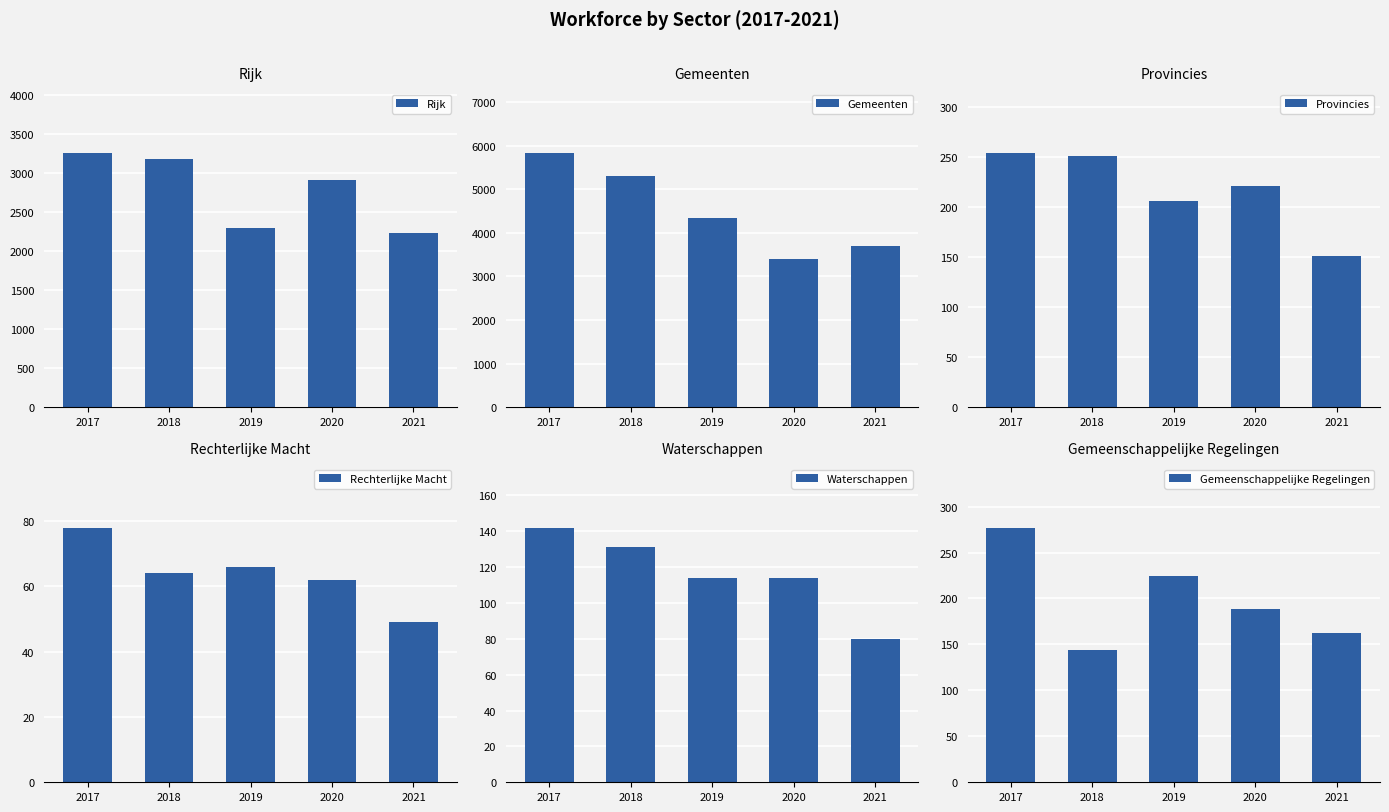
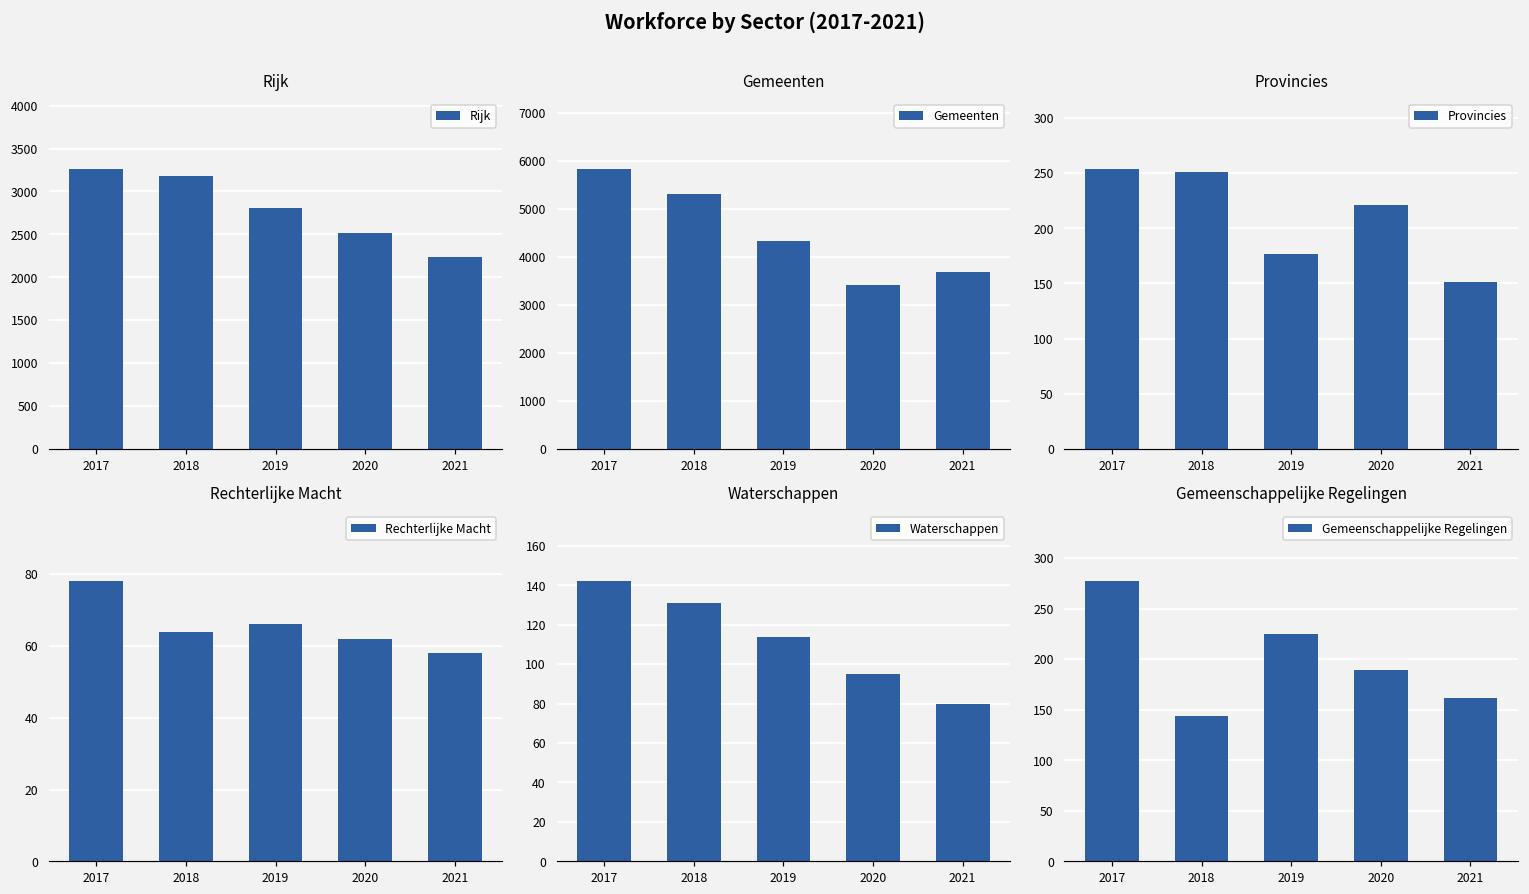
  {
    "Rijk": {
      "2017": 3300,
      "2018": 3200,
-     "2019": 2300,
-     "2020": 2900,
+     "2019": 2800,
+     "2020": 2500,
      "2021": 2200
    },
    "Gemeenten": {
      "2017": 5800,
      "2018": 5300,
      "2019": 4300,
      "2020": 3400,
      "2021": 3700
    },
    "Provincies": {
      "2017": 254,
      "2018": 251,
-     "2019": 206,
+     "2019": 177,
      "2020": 221,
      "2021": 151
    },
    "Rechterlijke Macht": {
      "2017": 78,
      "2018": 64,
      "2019": 66,
      "2020": 62,
-     "2021": 49
+     "2021": 58
    },
    "Waterschappen": {
      "2017": 142,
      "2018": 131,
      "2019": 114,
-     "2020": 114,
+     "2020": 95,
      "2021": 80
    },
    "Gemeenschappelijke Regelingen": {
      "2017": 280,
      "2018": 140,
      "2019": 230,
      "2020": 190,
      "2021": 160
    }
  }
